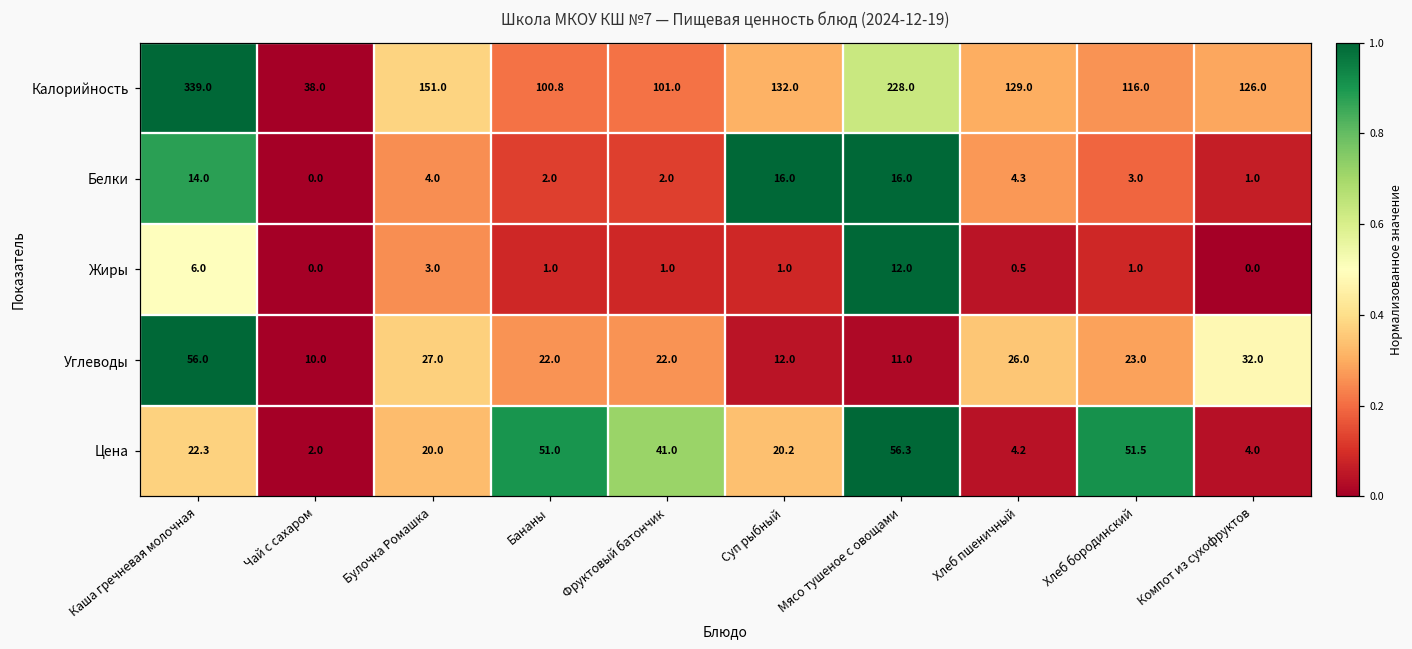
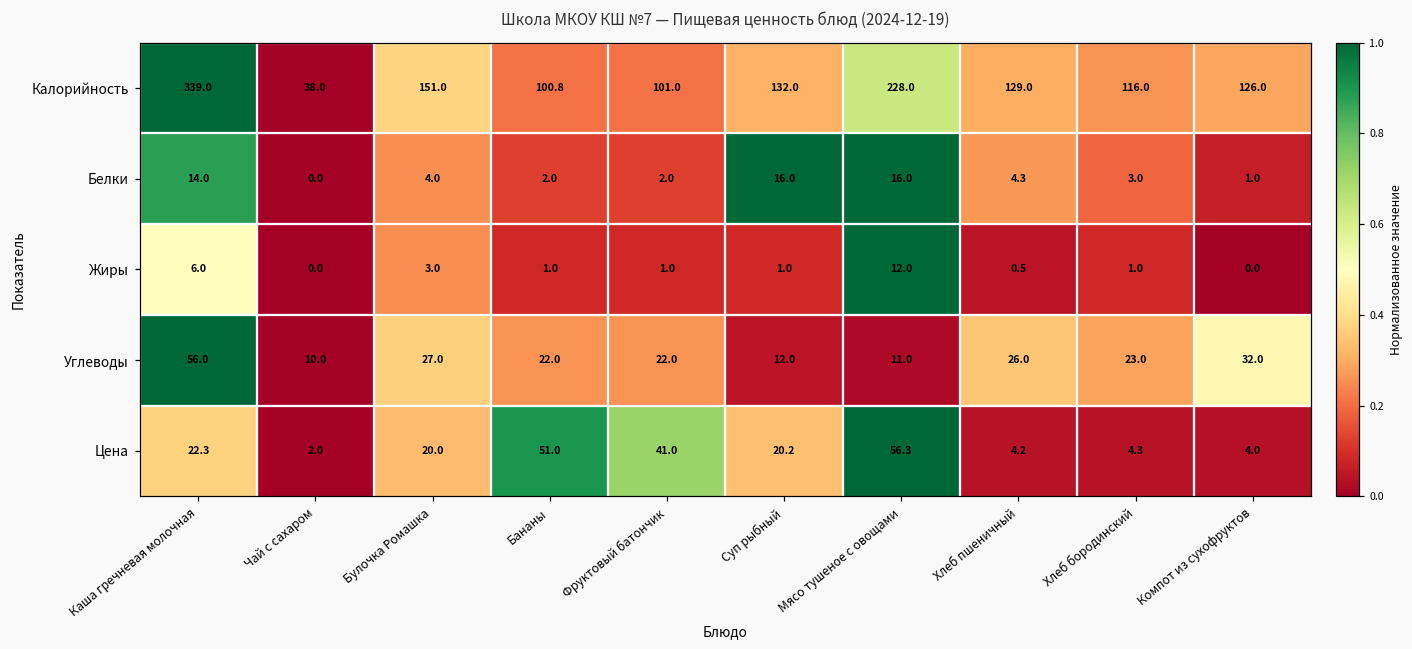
  {
    "Калорийность": {
      "Каша гречневая молочная": 339.0,
      "Чай с сахаром": 38.0,
      "Булочка Ромашка": 151.0,
      "Бананы": 100.8,
      "Фруктовый батончик": 101.0,
      "Суп рыбный": 132.0,
      "Мясо тушеное с овощами": 228.0,
      "Хлеб пшеничный": 129.0,
      "Хлеб бородинский": 116.0,
      "Компот из сухофруктов": 126.0
    },
    "Белки": {
      "Каша гречневая молочная": 14.0,
      "Чай с сахаром": 0.0,
      "Булочка Ромашка": 4.0,
      "Бананы": 2.0,
      "Фруктовый батончик": 2.0,
      "Суп рыбный": 16.0,
      "Мясо тушеное с овощами": 16.0,
      "Хлеб пшеничный": 4.3,
      "Хлеб бородинский": 3.0,
      "Компот из сухофруктов": 1.0
    },
    "Жиры": {
      "Каша гречневая молочная": 6.0,
      "Чай с сахаром": 0.0,
      "Булочка Ромашка": 3.0,
      "Бананы": 1.0,
      "Фруктовый батончик": 1.0,
      "Суп рыбный": 1.0,
      "Мясо тушеное с овощами": 12.0,
      "Хлеб пшеничный": 0.5,
      "Хлеб бородинский": 1.0,
      "Компот из сухофруктов": 0.0
    },
    "Углеводы": {
      "Каша гречневая молочная": 56.0,
      "Чай с сахаром": 10.0,
      "Булочка Ромашка": 27.0,
      "Бананы": 22.0,
      "Фруктовый батончик": 22.0,
      "Суп рыбный": 12.0,
      "Мясо тушеное с овощами": 11.0,
      "Хлеб пшеничный": 26.0,
      "Хлеб бородинский": 23.0,
      "Компот из сухофруктов": 32.0
    },
    "Цена": {
      "Каша гречневая молочная": 22.3,
      "Чай с сахаром": 2.0,
      "Булочка Ромашка": 20.0,
      "Бананы": 51.0,
      "Фруктовый батончик": 41.0,
      "Суп рыбный": 20.2,
      "Мясо тушеное с овощами": 56.3,
      "Хлеб пшеничный": 4.2,
-     "Хлеб бородинский": 51.5,
+     "Хлеб бородинский": 4.3,
      "Компот из сухофруктов": 4.0
    }
  }
